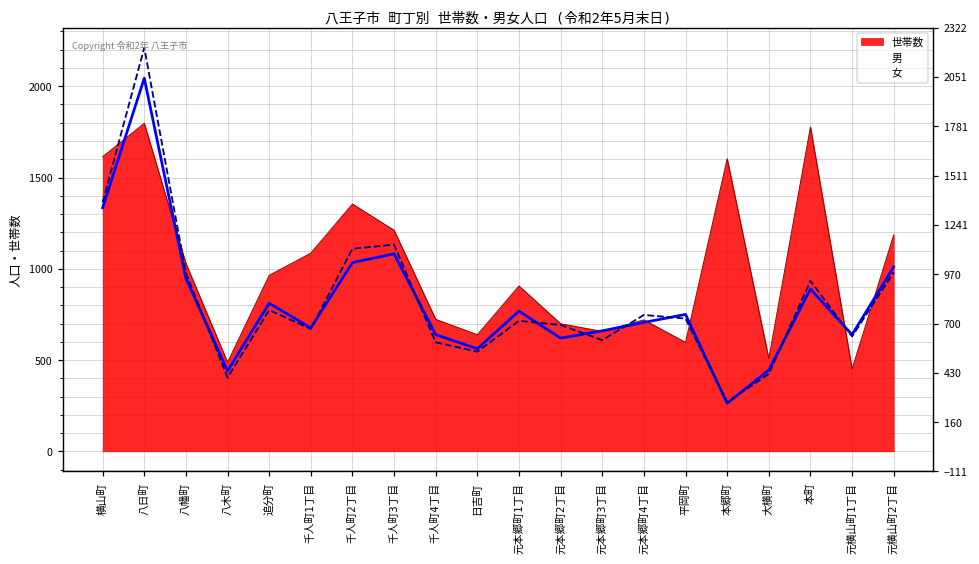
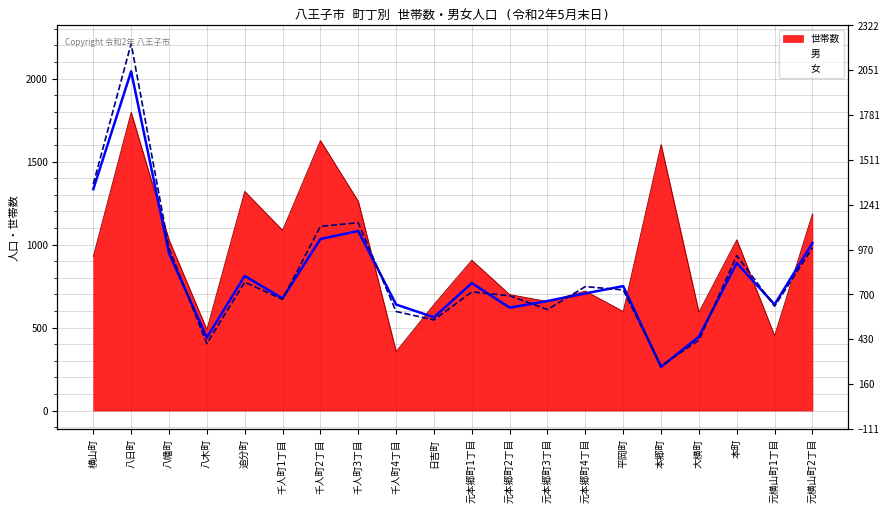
  {
    "世帯数": {
-     "横山町": 1610,
+     "横山町": 930,
      "八日町": 1800,
      "八幡町": 1030,
      "八木町": 490,
-     "追分町": 960,
+     "追分町": 1320,
      "千人町1丁目": 1090,
-     "千人町2丁目": 1360,
-     "千人町3丁目": 1210,
-     "千人町4丁目": 720,
+     "千人町2丁目": 1630,
+     "千人町3丁目": 1260,
+     "千人町4丁目": 360,
      "日吉町": 640,
      "元本郷町1丁目": 910,
      "平岡町": 600,
      "本郷町": 1600,
-     "大横町": 510,
-     "本町": 1780,
+     "大横町": 590,
+     "本町": 1030,
      "元横山町1丁目": 450,
      "元横山町2丁目": 1190
    }
  }
